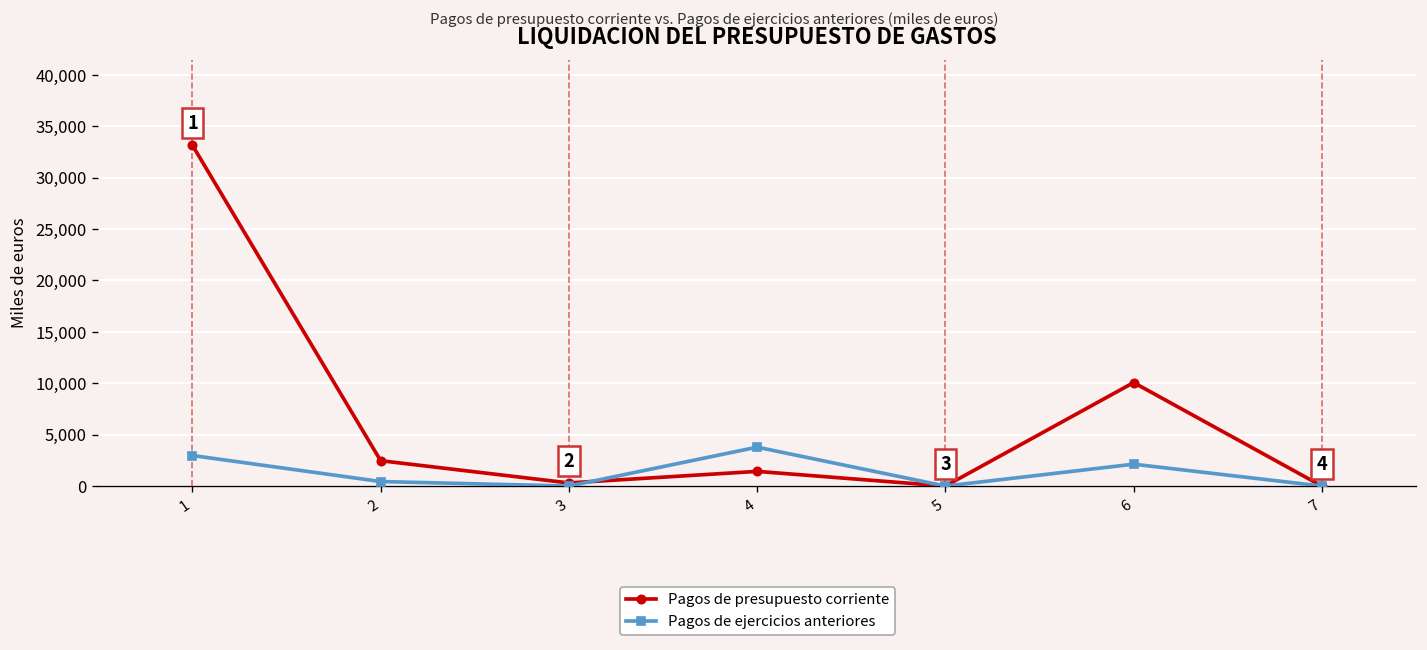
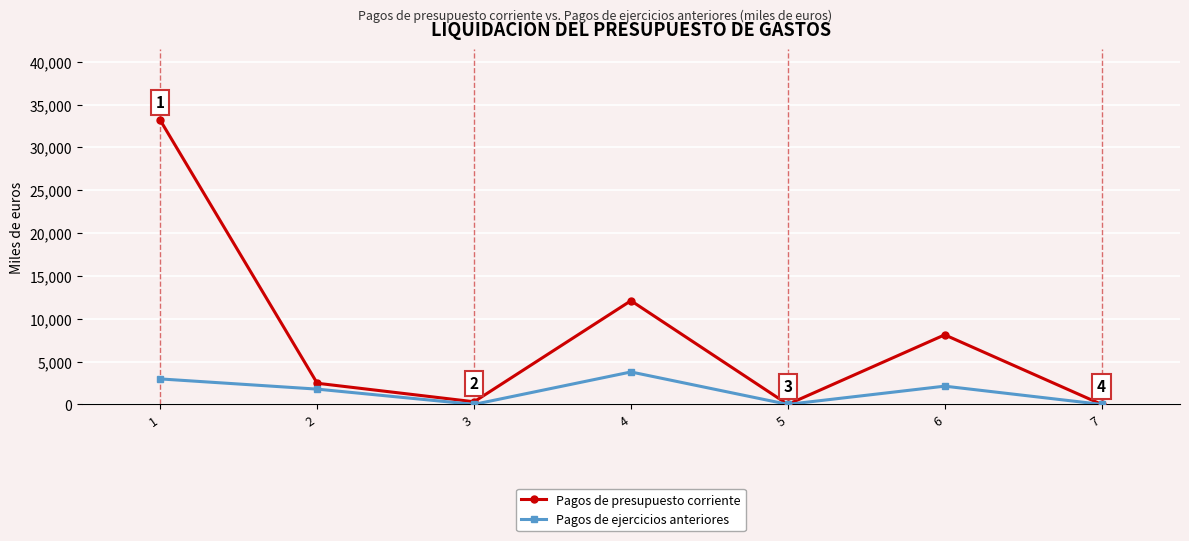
  {
    "Pagos de presupuesto corriente": {
      "2": "2,000",
-     "4": "1,000",
-     "6": "10,000"
+     "4": "12,000",
+     "6": "8,000"
    },
    "Pagos de ejercicios anteriores": {
      "1": "3,000",
-     "2": "0",
+     "2": "2,000",
      "3": "0",
      "4": "4,000",
      "6": "2,000"
    }
  }
